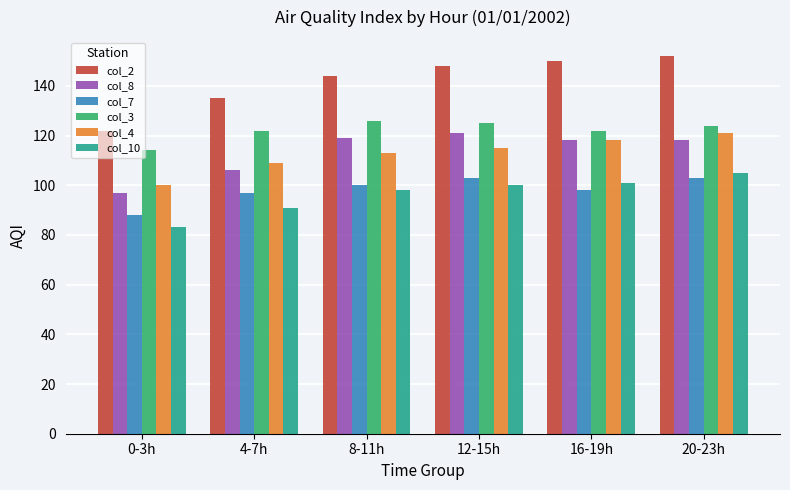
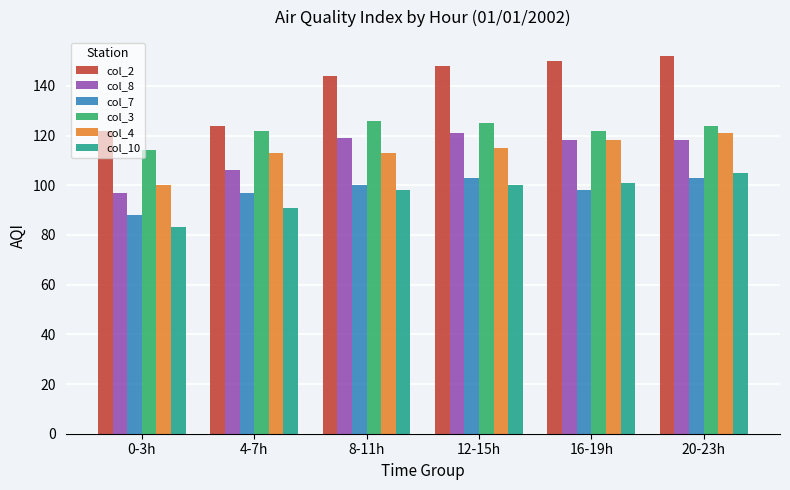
  {
    "col_2": {
-     "4-7h": 135,
+     "4-7h": 124,
      "8-11h": 144,
      "12-15h": 148,
      "16-19h": 150,
      "20-23h": 152
    },
    "col_8": {
      "0-3h": 97,
      "4-7h": 106,
      "8-11h": 119,
      "12-15h": 121,
      "16-19h": 118,
      "20-23h": 118
    },
    "col_7": {
      "0-3h": 88,
      "4-7h": 97,
      "8-11h": 100,
      "12-15h": 103,
      "16-19h": 98,
      "20-23h": 103
    },
    "col_4": {
      "0-3h": 100,
-     "4-7h": 109,
+     "4-7h": 113,
      "8-11h": 113,
      "12-15h": 115,
      "16-19h": 118,
      "20-23h": 121
    }
  }
